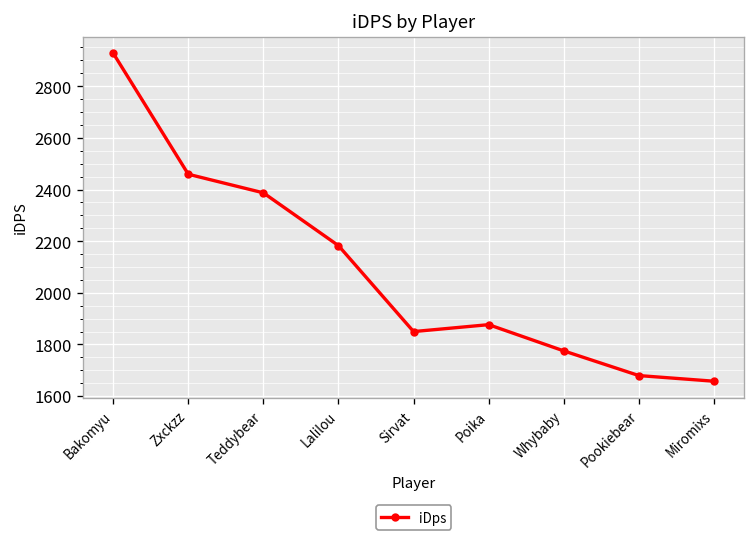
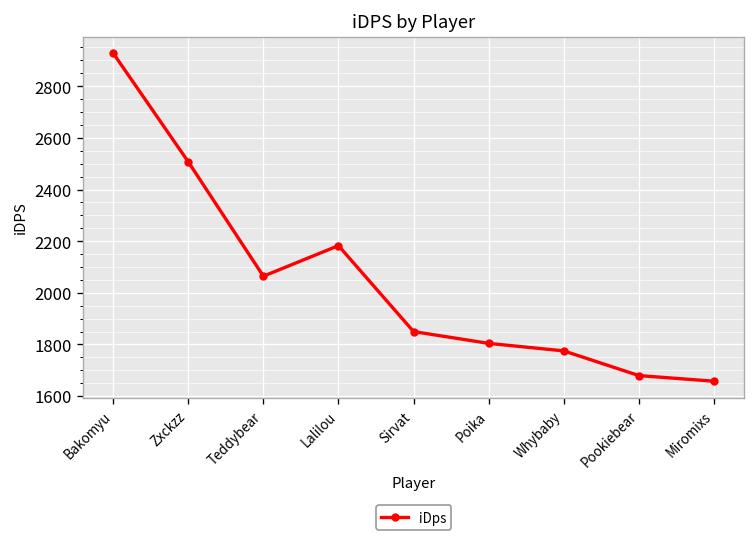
  {
    "Bakomyu": 2930,
-   "Zxckzz": 2460,
-   "Teddybear": 2390,
+   "Zxckzz": 2510,
+   "Teddybear": 2060,
    "Lalilou": 2180,
    "Sirvat": 1850,
-   "Poika": 1880,
+   "Poika": 1800,
    "Whybaby": 1780,
    "Pookiebear": 1680,
    "Miromixs": 1660
  }
